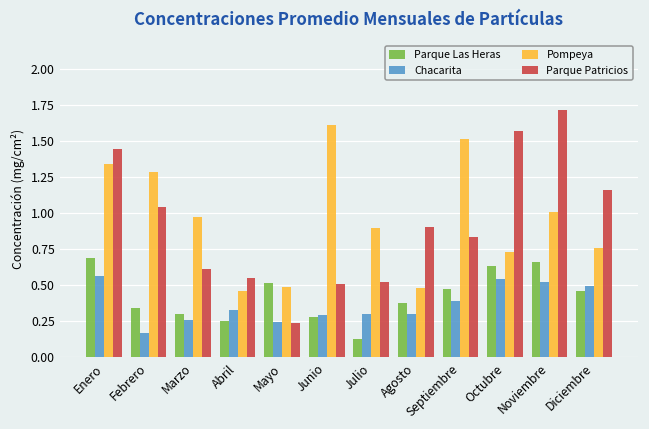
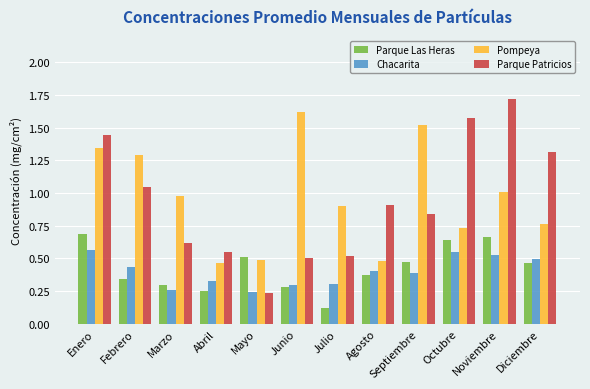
  {
    "Parque Las Heras": {
      "Enero": 0.69,
      "Febrero": 0.35,
      "Marzo": 0.30,
      "Abril": 0.25,
      "Mayo": 0.52,
      "Junio": 0.28,
      "Julio": 0.13,
      "Agosto": 0.38,
      "Septiembre": 0.48,
      "Octubre": 0.64,
      "Noviembre": 0.66,
      "Diciembre": 0.46
    },
    "Chacarita": {
      "Enero": 0.57,
-     "Febrero": 0.17,
+     "Febrero": 0.44,
      "Marzo": 0.26,
      "Abril": 0.33,
      "Mayo": 0.24,
      "Junio": 0.30,
      "Julio": 0.30,
-     "Agosto": 0.30,
+     "Agosto": 0.40,
      "Septiembre": 0.39,
      "Octubre": 0.55,
      "Noviembre": 0.53,
      "Diciembre": 0.49
    },
    "Pompeya": {
      "Enero": 1.35,
      "Febrero": 1.29,
      "Marzo": 0.98,
      "Abril": 0.46,
      "Mayo": 0.49,
      "Junio": 1.62,
      "Julio": 0.90,
      "Agosto": 0.48,
      "Septiembre": 1.52,
      "Octubre": 0.73,
      "Noviembre": 1.01,
      "Diciembre": 0.76
    },
    "Parque Patricios": {
      "Enero": 1.45,
      "Febrero": 1.04,
      "Marzo": 0.62,
      "Abril": 0.55,
      "Mayo": 0.24,
      "Junio": 0.51,
      "Julio": 0.52,
      "Agosto": 0.91,
      "Septiembre": 0.84,
      "Octubre": 1.57,
      "Noviembre": 1.72,
-     "Diciembre": 1.16
+     "Diciembre": 1.31
    }
  }
